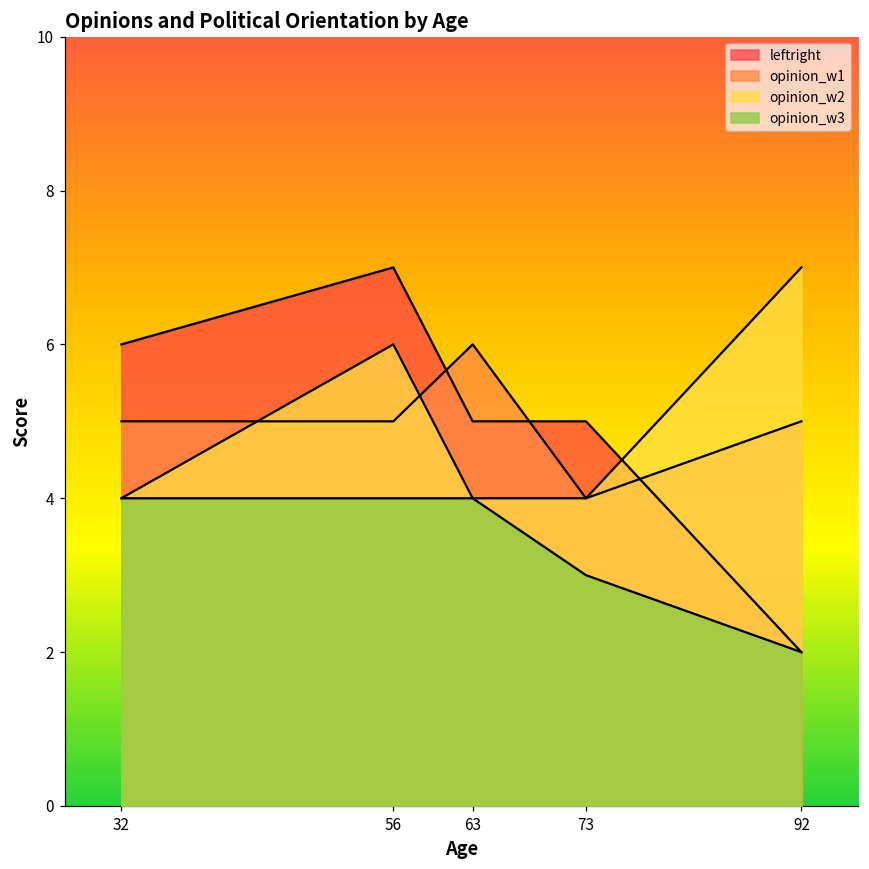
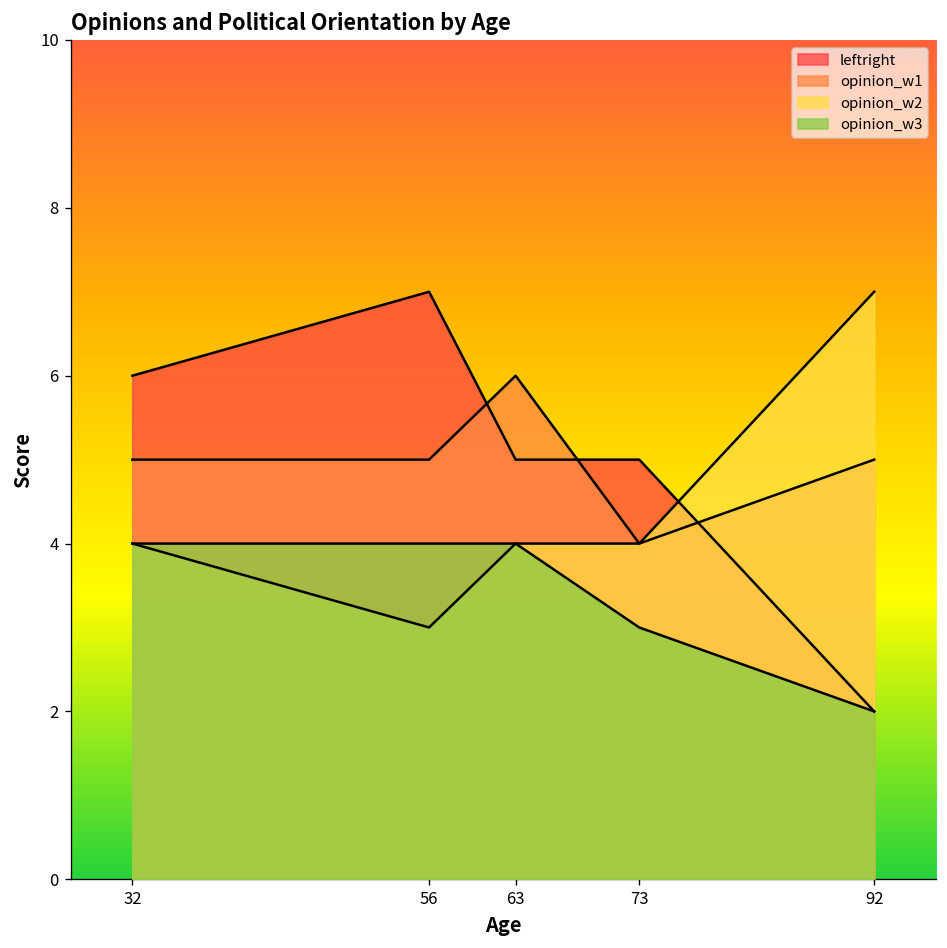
  {
    "leftright": {
      "32": 6,
      "56": 7,
      "63": 5,
      "73": 5
    },
    "opinion_w1": {
      "32": 5,
      "56": 5,
      "63": 6,
      "92": 5
    },
    "opinion_w2": {
-     "56": 6,
+     "56": 3,
      "92": 7
    },
    "opinion_w3": {
      "56": 4,
      "73": 3
    }
  }
